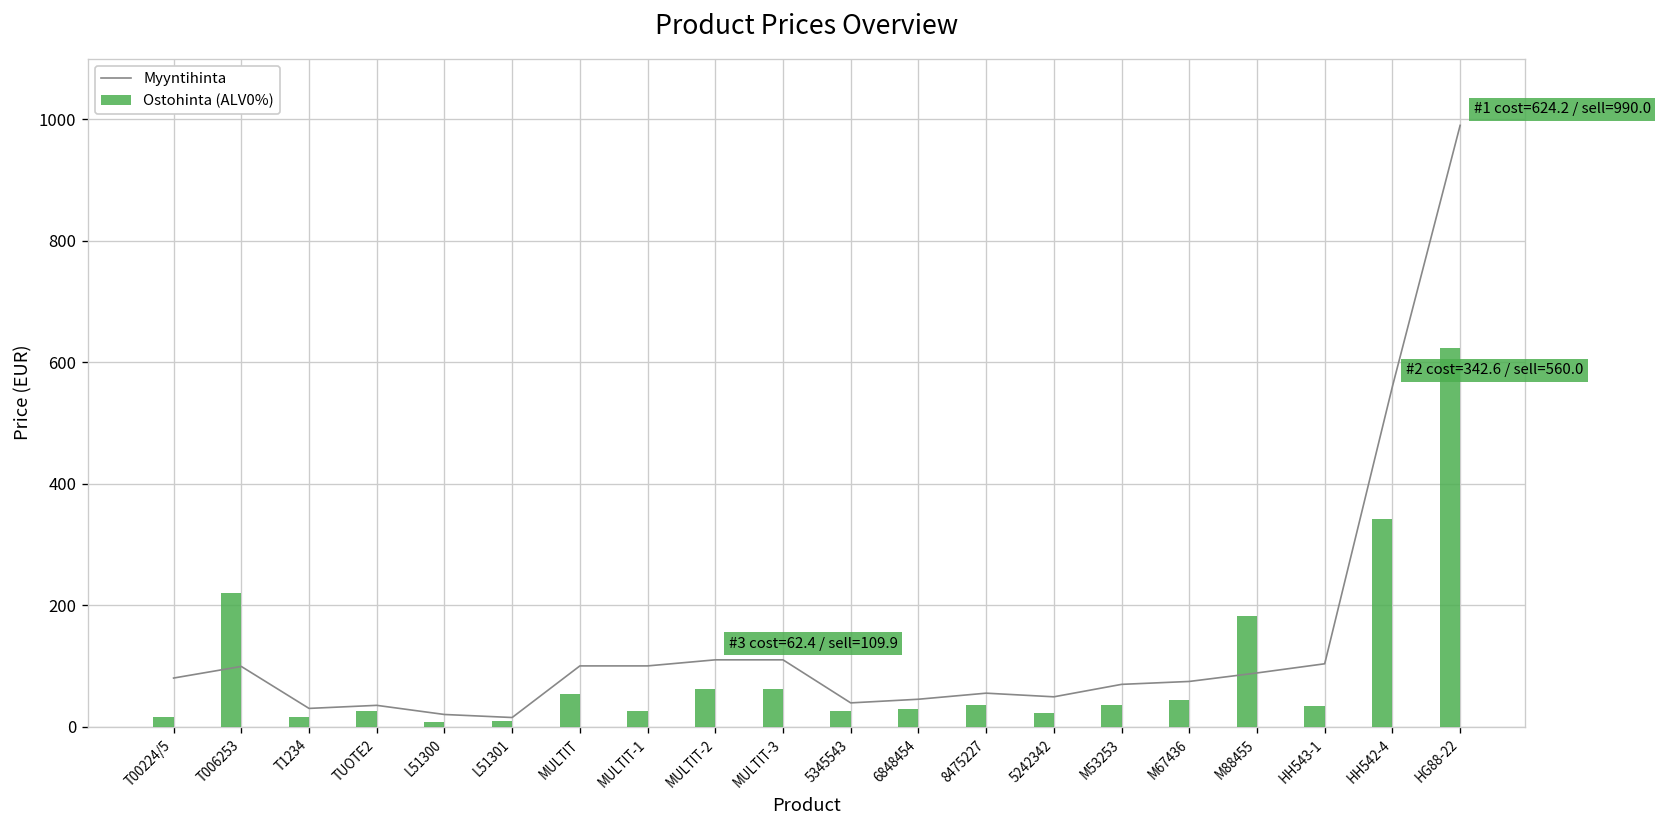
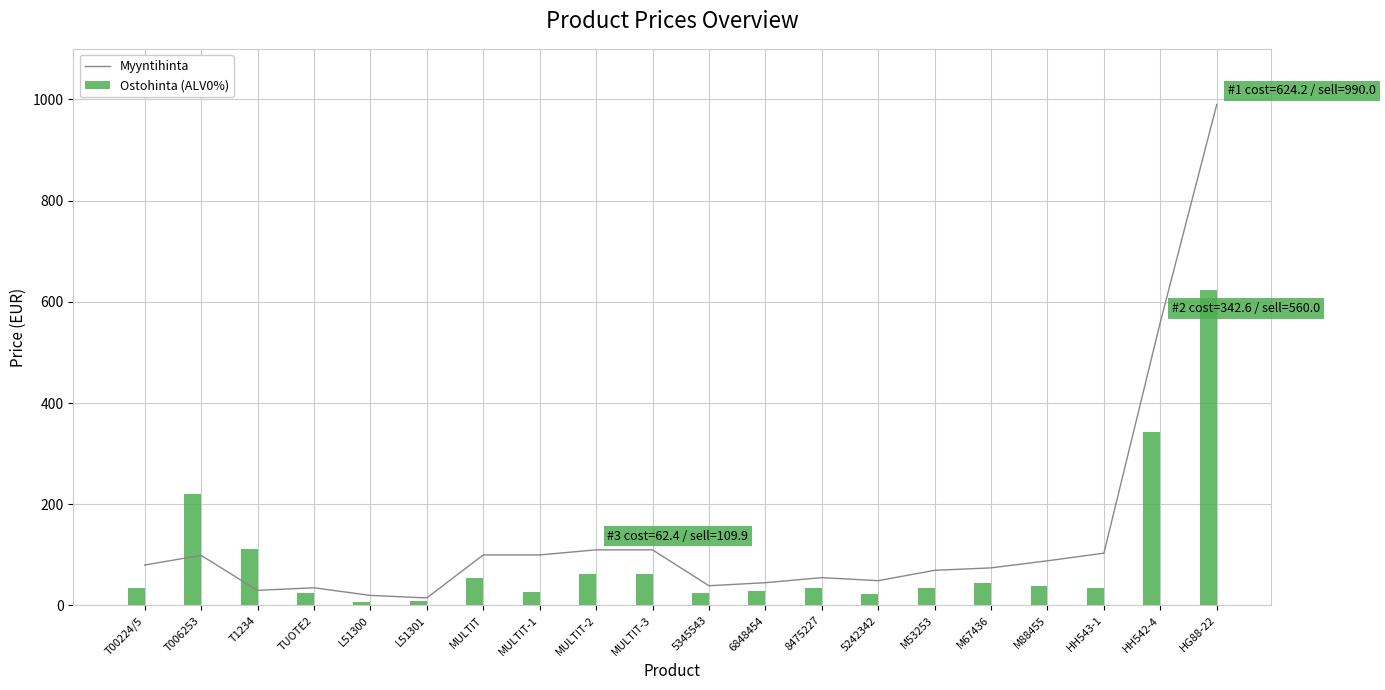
  {
    "Ostohinta (ALV0%)": {
-     "T00224/5": 20,
+     "T00224/5": 30,
      "T006253": 220,
-     "T1234": 20,
+     "T1234": 110,
      "TUOTE2": 30,
      "L51300": 10,
      "L51301": 10,
      "MULTIT": 50,
      "MULTIT-1": 30,
      "MULTIT-2": 60,
      "MULTIT-3": 60,
      "5345543": 30,
      "6848454": 30,
      "8475227": 40,
      "5242342": 20,
      "M53253": 40,
      "M67436": 40,
-     "M88455": 180,
+     "M88455": 40,
      "HH543-1": 30,
      "HH542-4": 340
    },
    "Myyntihinta": {
      "T00224/5": 80,
      "T006253": 100,
      "T1234": 30,
      "TUOTE2": 30,
      "L51300": 20,
      "L51301": 10,
      "MULTIT": 100,
      "MULTIT-1": 100,
      "MULTIT-2": 110,
      "5345543": 40,
      "6848454": 50,
      "8475227": 60,
      "5242342": 50,
      "M53253": 70,
      "M67436": 70,
      "M88455": 90,
      "HH543-1": 100,
      "HH542-4": 560
    }
  }
